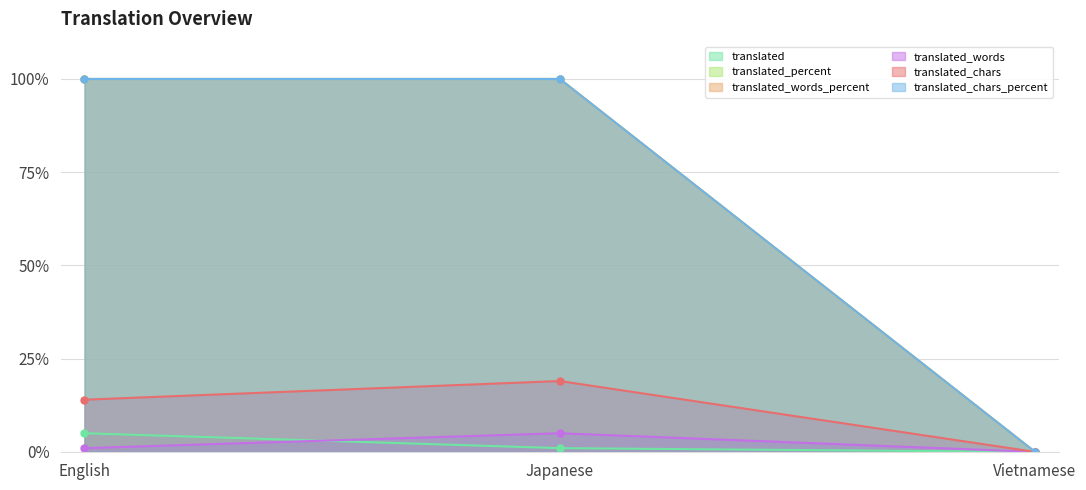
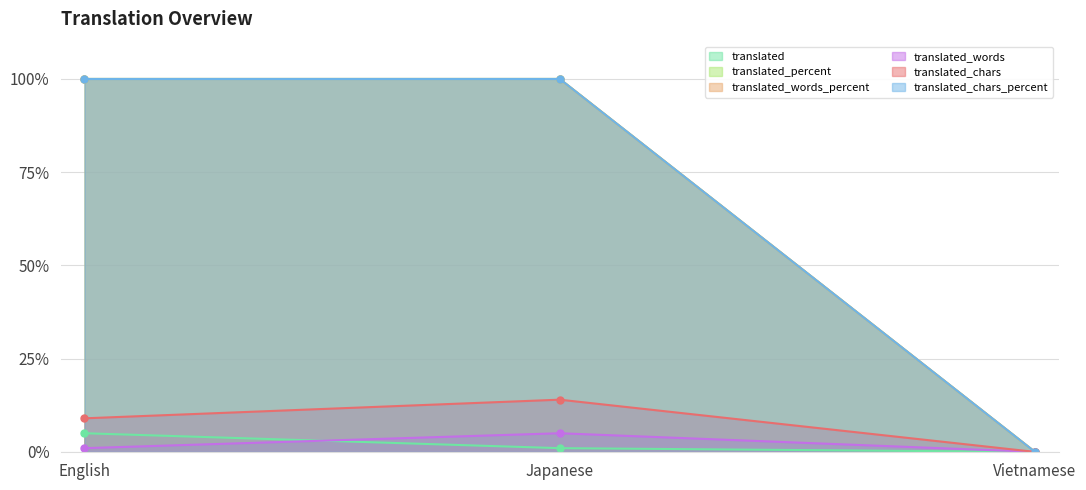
  {
    "translated": {
      "English": "5%",
      "Japanese": "1%"
    },
    "translated_chars_percent": {
      "English": "100%",
      "Japanese": "100%"
    },
    "translated_words": {
      "English": "1%",
      "Japanese": "5%"
    },
    "translated_chars": {
-     "English": "14%",
-     "Japanese": "19%"
+     "English": "9%",
+     "Japanese": "14%"
    }
  }
